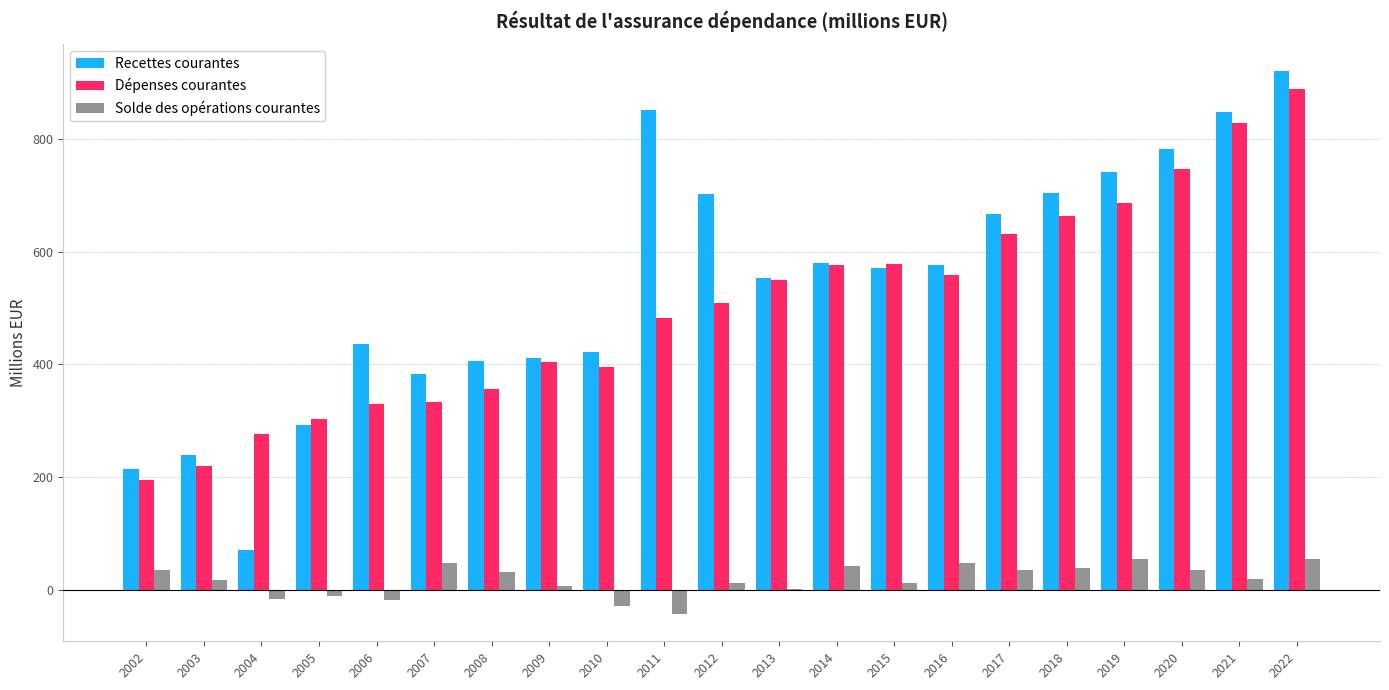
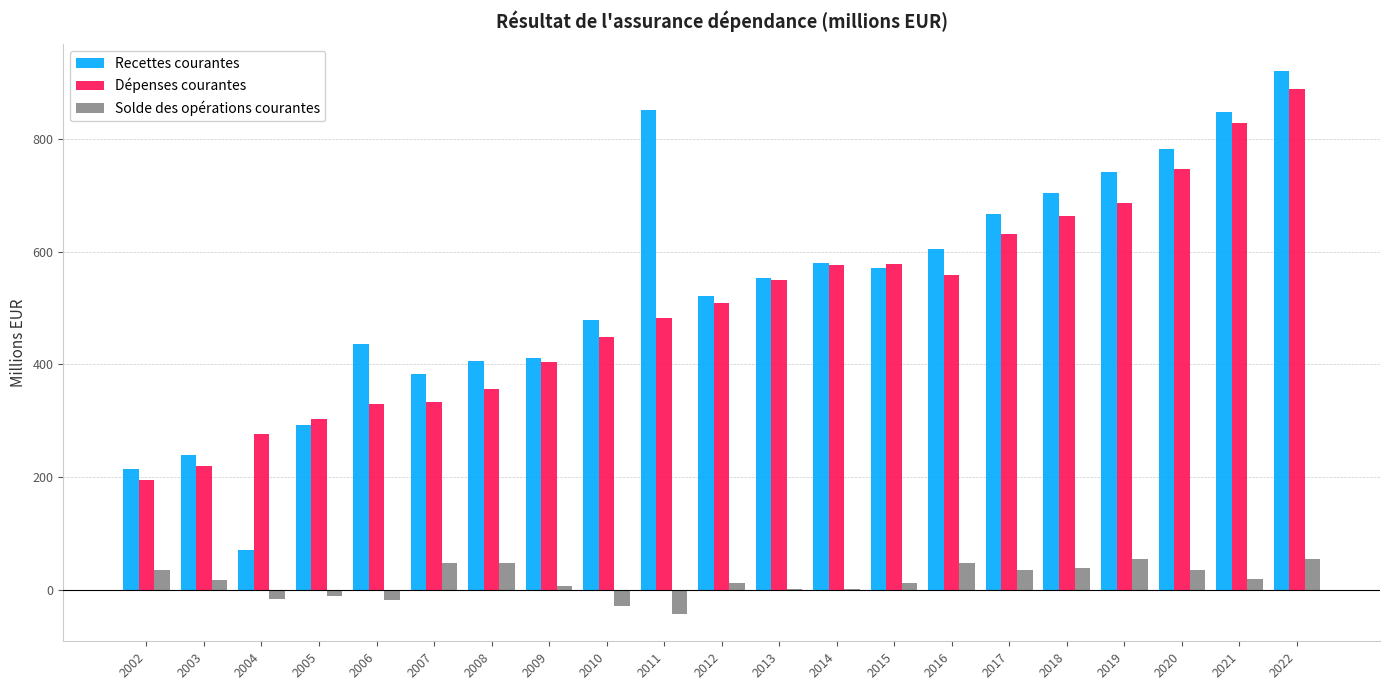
  {
    "Recettes courantes": {
      "2002": 210,
      "2003": 240,
      "2004": 70,
      "2005": 290,
      "2006": 440,
      "2007": 380,
      "2008": 410,
      "2009": 410,
-     "2010": 420,
+     "2010": 480,
      "2011": 850,
-     "2012": 700,
+     "2012": 520,
      "2013": 550,
      "2014": 580,
      "2015": 570,
-     "2016": 580,
+     "2016": 610,
      "2017": 670,
      "2018": 700,
      "2019": 740,
      "2020": 780,
      "2021": 850,
      "2022": 920
    },
    "Dépenses courantes": {
      "2002": 200,
      "2003": 220,
      "2004": 280,
      "2005": 300,
      "2006": 330,
      "2007": 330,
      "2008": 360,
      "2009": 400,
-     "2010": 400,
+     "2010": 450,
      "2011": 480,
      "2012": 510,
      "2013": 550,
      "2014": 580,
      "2015": 580,
      "2016": 560,
      "2017": 630,
      "2018": 660,
      "2019": 690,
      "2020": 750,
      "2021": 830,
      "2022": 890
    },
    "Solde des opérations courantes": {
      "2002": 40,
      "2003": 20,
      "2004": -20,
      "2005": -10,
      "2006": -20,
      "2007": 50,
-     "2008": 30,
+     "2008": 50,
      "2009": 10,
      "2010": -30,
      "2011": -40,
      "2012": 10,
-     "2014": 40,
+     "2014": 0,
      "2015": 10,
      "2016": 50,
      "2017": 40,
      "2018": 40,
      "2019": 50,
      "2020": 40,
      "2021": 20,
      "2022": 50
    }
  }
